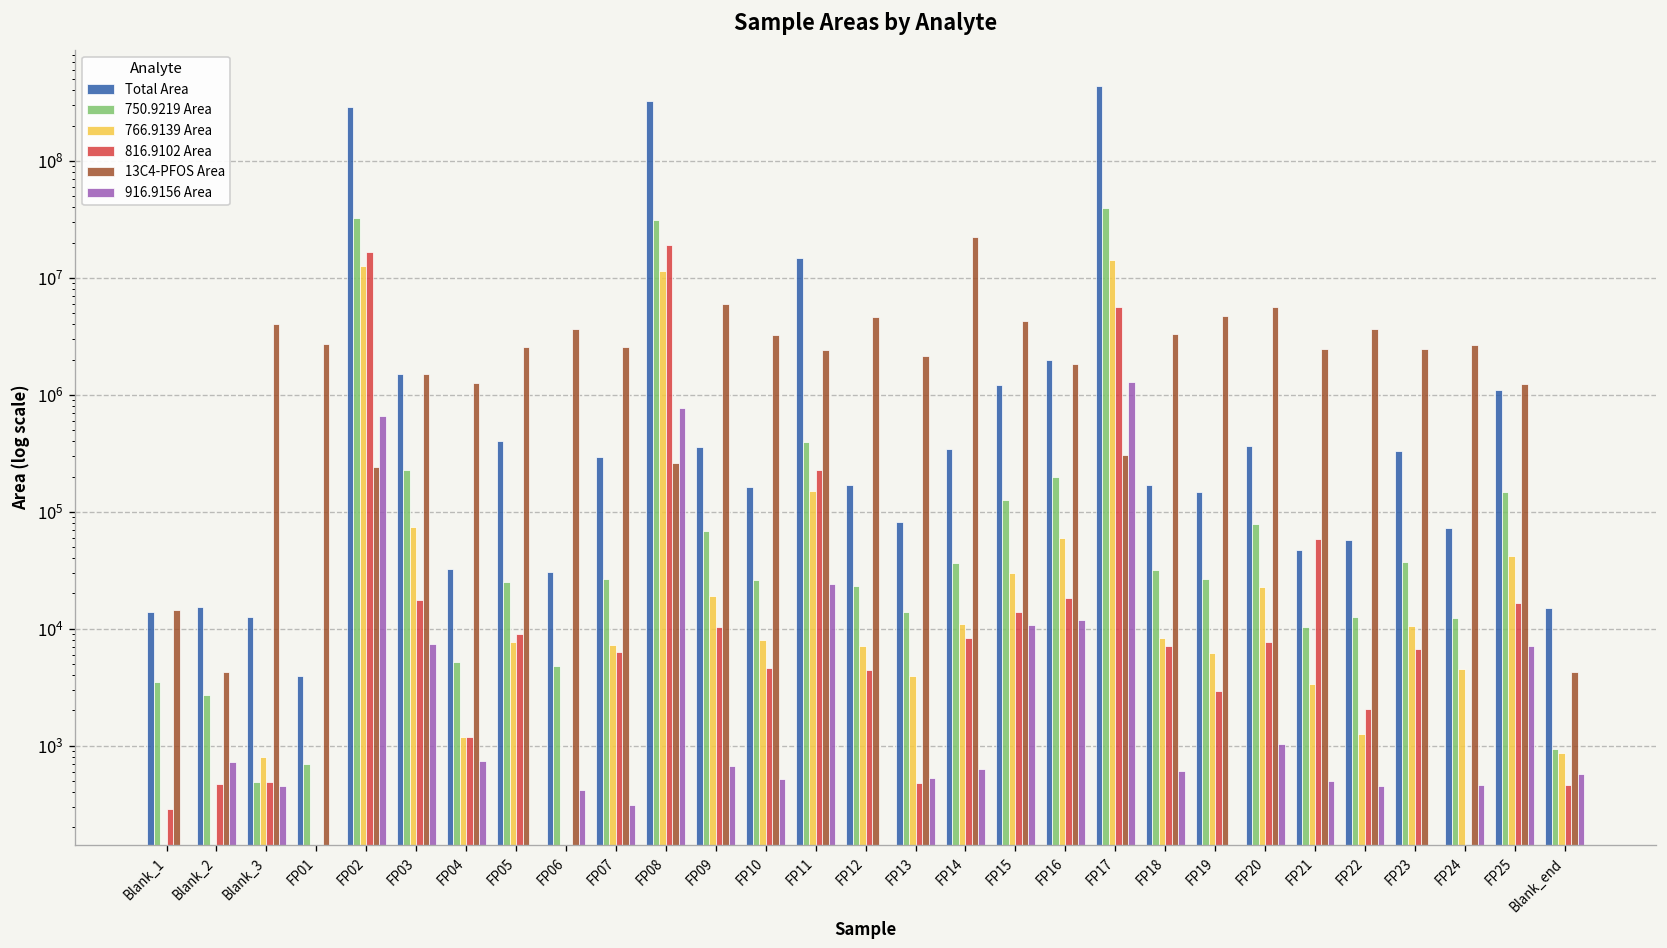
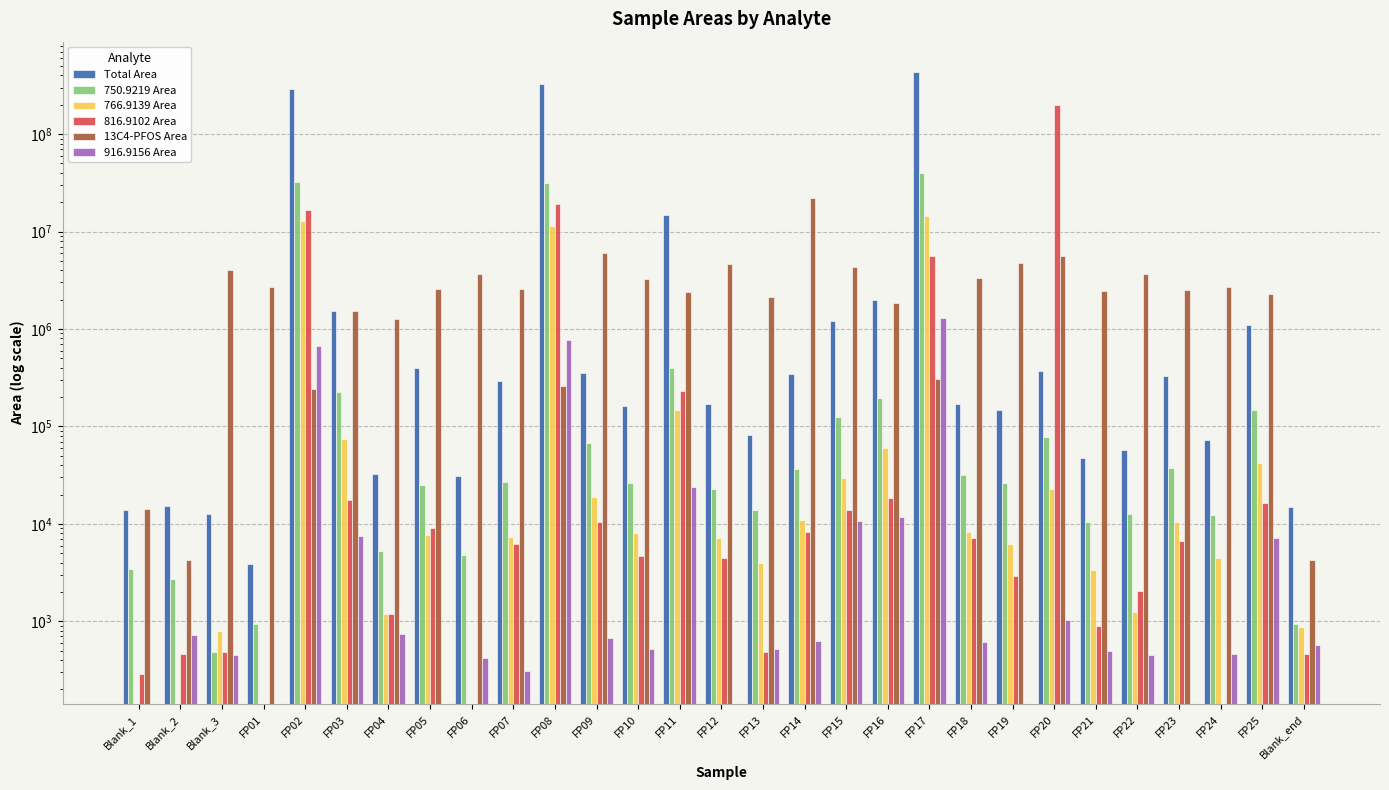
  {
    "Total Area": {
      "Blank_1": 14000,
      "Blank_2": 15000,
      "Blank_3": 13000,
      "FP01": 3900,
      "FP02": 290000000,
      "FP03": 1500000,
      "FP04": 32000,
      "FP05": 400000,
      "FP06": 31000,
      "FP07": 290000,
      "FP08": 320000000,
      "FP09": 350000,
      "FP10": 160000,
      "FP11": 15000000,
      "FP12": 170000,
      "FP13": 80000,
      "FP14": 340000,
      "FP15": 1200000,
      "FP16": 2000000,
      "FP17": 400000000,
      "FP18": 170000,
      "FP19": 150000,
      "FP20": 370000,
      "FP21": 50000,
      "FP22": 60000,
      "FP23": 330000,
      "FP24": 70000,
      "FP25": 1100000,
      "Blank_end": 15000
    },
    "750.9219 Area": {
      "Blank_1": 3500,
      "Blank_2": 2700,
      "Blank_3": 500,
-     "FP01": 700,
+     "FP01": 900,
      "FP02": 32000000,
      "FP03": 230000,
      "FP04": 5000,
      "FP05": 25000,
      "FP06": 5000,
      "FP07": 27000,
      "FP08": 31000000,
      "FP09": 70000,
      "FP10": 26000,
      "FP11": 390000,
      "FP12": 23000,
      "FP13": 14000,
      "FP14": 37000,
      "FP15": 130000,
      "FP16": 200000,
      "FP17": 40000000,
      "FP18": 32000,
      "FP19": 27000,
      "FP20": 80000,
      "FP21": 10000,
      "FP22": 13000,
      "FP23": 37000,
      "FP24": 12000,
      "FP25": 150000,
      "Blank_end": 900
    },
    "766.9139 Area": {
      "Blank_3": 800,
      "FP02": 13000000,
      "FP03": 70000,
      "FP04": 1200,
      "FP05": 8000,
      "FP07": 7000,
      "FP08": 11000000,
      "FP09": 19000,
      "FP10": 8000,
      "FP11": 150000,
      "FP12": 7000,
      "FP13": 3900,
      "FP14": 11000,
      "FP15": 30000,
      "FP16": 60000,
      "FP17": 14000000,
      "FP18": 8000,
      "FP19": 6000,
      "FP20": 23000,
      "FP21": 3400,
      "FP22": 1300,
      "FP23": 10000,
      "FP24": 4000,
      "FP25": 42000,
      "Blank_end": 900
    },
    "816.9102 Area": {
      "Blank_1": 290,
      "Blank_2": 500,
      "Blank_3": 500,
      "FP02": 17000000,
      "FP03": 18000,
      "FP04": 1200,
      "FP05": 9000,
      "FP07": 6000,
      "FP08": 19000000,
      "FP09": 10000,
      "FP10": 5000,
      "FP11": 230000,
      "FP12": 4000,
      "FP13": 500,
      "FP14": 8000,
      "FP15": 14000,
      "FP16": 18000,
      "FP17": 6000000,
      "FP18": 7000,
      "FP19": 3000,
-     "FP20": 8000,
-     "FP21": 60000,
+     "FP20": 200000000,
+     "FP21": 900,
      "FP22": 2100,
      "FP23": 7000,
      "FP25": 17000,
      "Blank_end": 500
    },
    "13C4-PFOS Area": {
      "Blank_1": 14000,
      "Blank_2": 4200,
      "Blank_3": 4000000,
      "FP01": 2700000,
      "FP02": 240000,
      "FP03": 1500000,
      "FP04": 1300000,
      "FP05": 2600000,
      "FP06": 3600000,
      "FP07": 2600000,
      "FP08": 260000,
      "FP09": 6000000,
      "FP10": 3200000,
      "FP11": 2400000,
      "FP12": 5000000,
      "FP13": 2200000,
      "FP14": 22000000,
      "FP15": 4000000,
      "FP16": 1800000,
      "FP17": 300000,
      "FP18": 3300000,
      "FP19": 5000000,
      "FP20": 6000000,
      "FP21": 2500000,
      "FP22": 3600000,
      "FP23": 2500000,
      "FP24": 2700000,
-     "FP25": 1200000,
+     "FP25": 2300000,
      "Blank_end": 4000
    },
    "916.9156 Area": {
      "Blank_2": 700,
      "Blank_3": 500,
      "FP02": 700000,
      "FP03": 7000,
      "FP04": 700,
      "FP06": 420,
      "FP07": 310,
      "FP08": 800000,
      "FP09": 700,
      "FP10": 500,
      "FP11": 24000,
      "FP13": 500,
      "FP14": 600,
      "FP15": 11000,
      "FP16": 12000,
      "FP17": 1300000,
      "FP18": 600,
      "FP20": 1000,
      "FP21": 500,
      "FP22": 500,
      "FP24": 500,
      "FP25": 7000,
      "Blank_end": 600
    }
  }
